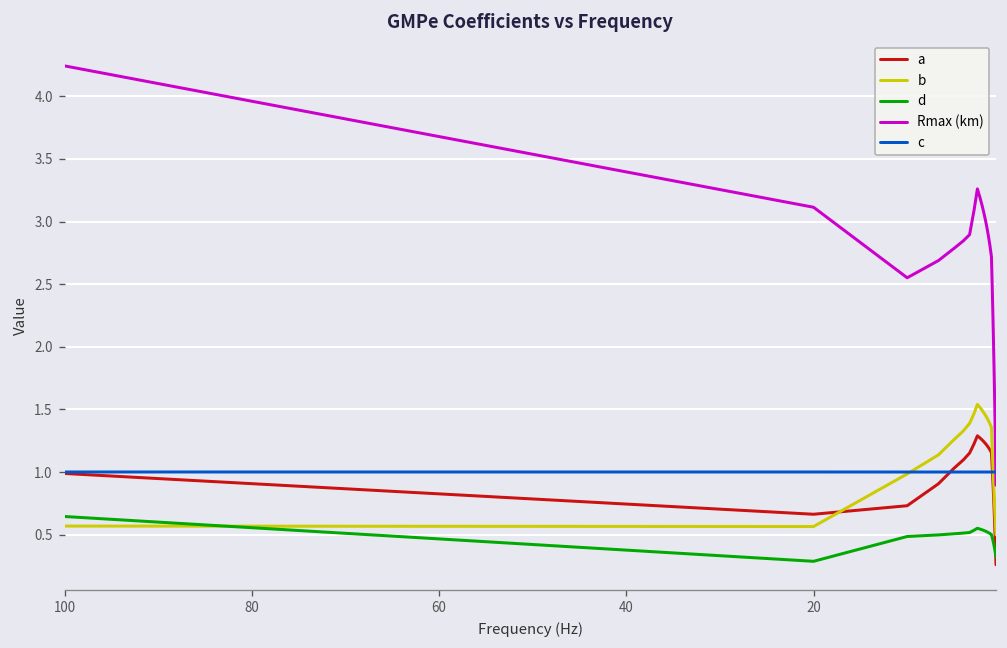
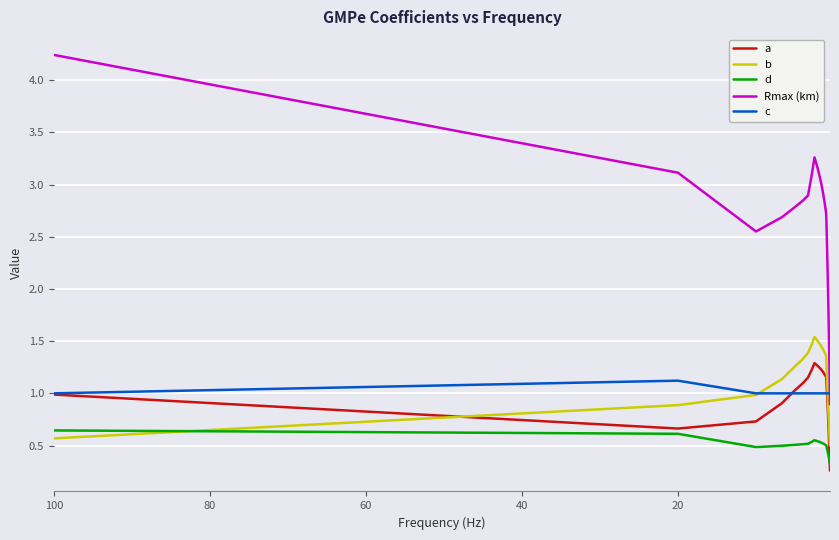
  {
    "a": {
      "20": 0.66
    },
    "b": {
      "100": 0.57,
-     "20": 0.57
+     "20": 0.89
    },
    "d": {
      "100": 0.65,
-     "20": 0.29
+     "20": 0.61
    },
    "Rmax (km)": {
      "100": 4.24,
      "20": 3.11
    },
    "c": {
-     "20": 1.00
+     "20": 1.12
    }
  }
